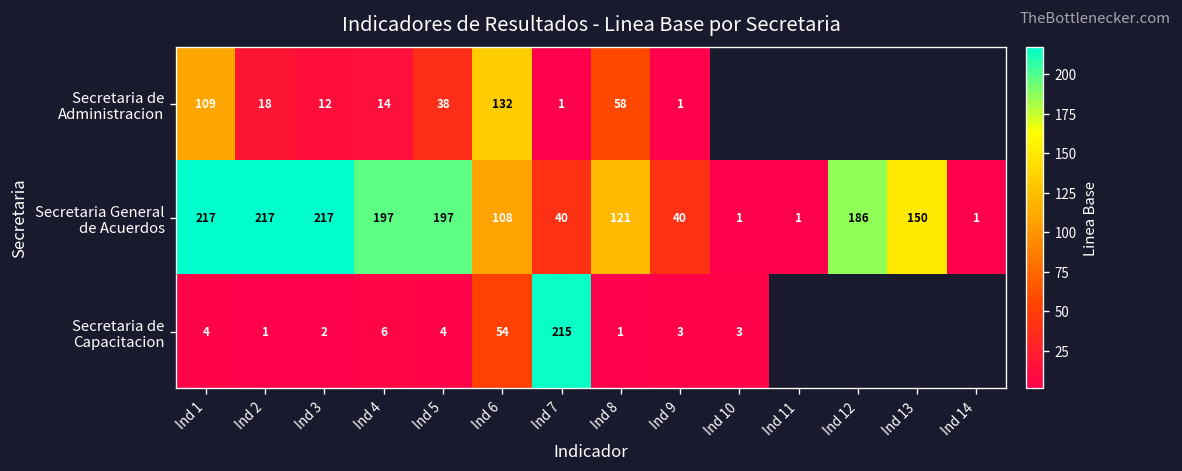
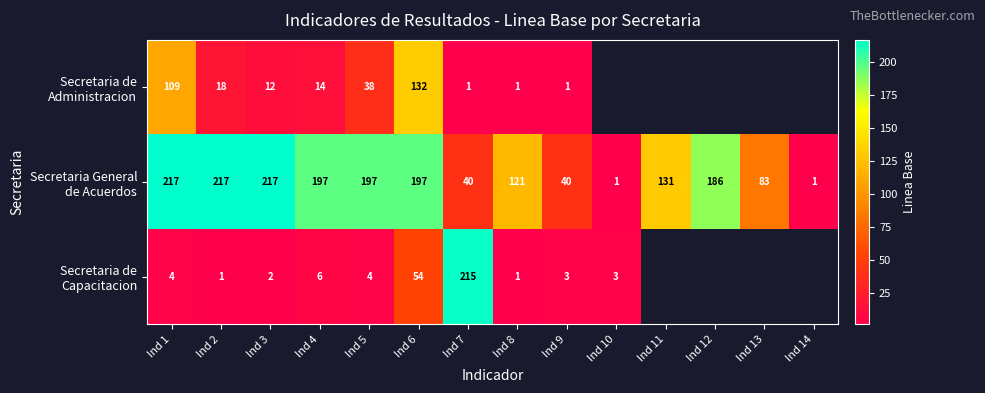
  {
    "Secretaria de Administracion": {
      "Ind 1": 109,
      "Ind 2": 18,
      "Ind 3": 12,
      "Ind 4": 14,
      "Ind 5": 38,
      "Ind 6": 132,
      "Ind 7": 1,
-     "Ind 8": 58,
+     "Ind 8": 1,
      "Ind 9": 1
    },
    "Secretaria General de Acuerdos": {
      "Ind 1": 217,
      "Ind 2": 217,
      "Ind 3": 217,
      "Ind 4": 197,
      "Ind 5": 197,
-     "Ind 6": 108,
+     "Ind 6": 197,
      "Ind 7": 40,
      "Ind 8": 121,
      "Ind 9": 40,
      "Ind 10": 1,
-     "Ind 11": 1,
+     "Ind 11": 131,
      "Ind 12": 186,
-     "Ind 13": 150,
+     "Ind 13": 83,
      "Ind 14": 1
    },
    "Secretaria de Capacitacion": {
      "Ind 1": 4,
      "Ind 2": 1,
      "Ind 3": 2,
      "Ind 4": 6,
      "Ind 5": 4,
      "Ind 6": 54,
      "Ind 7": 215,
      "Ind 8": 1,
      "Ind 9": 3,
      "Ind 10": 3
    }
  }
